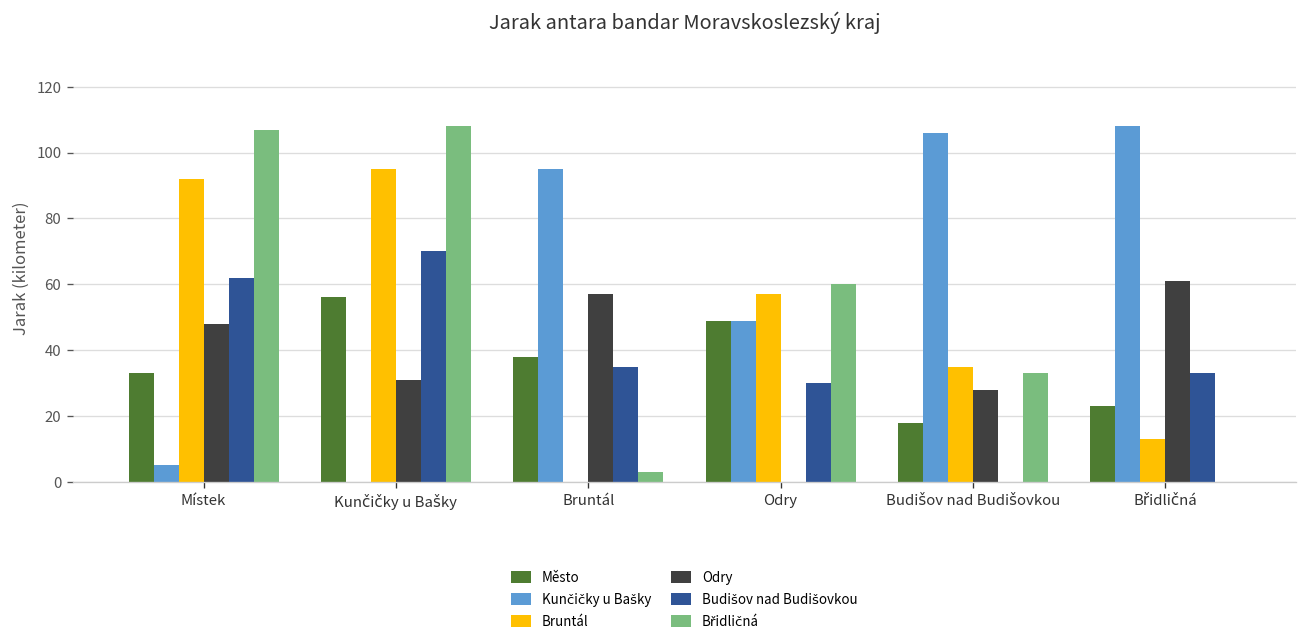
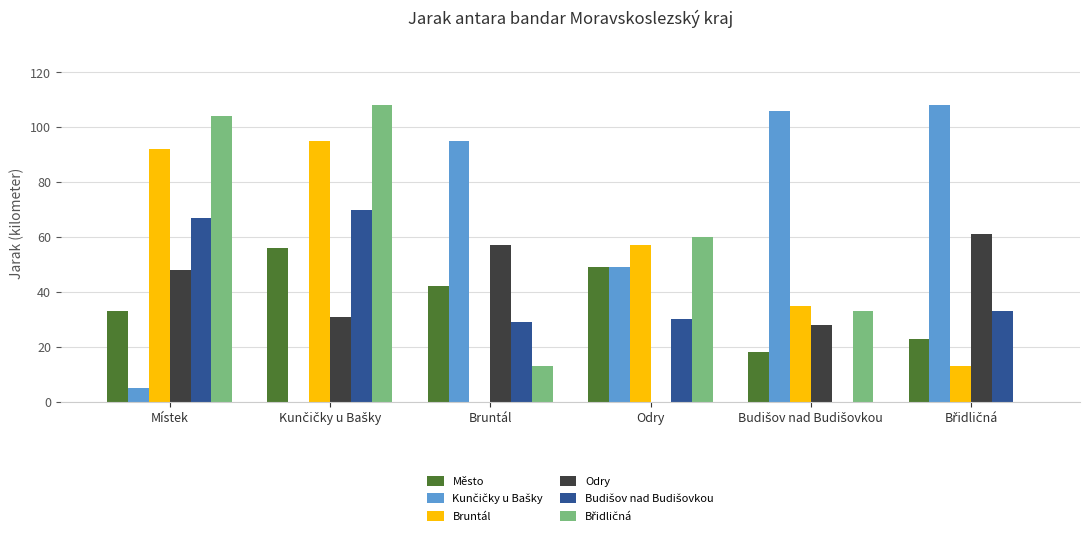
  {
    "Město": {
      "Místek": 33,
      "Kunčičky u Bašky": 56,
-     "Bruntál": 38,
+     "Bruntál": 42,
      "Odry": 49,
      "Budišov nad Budišovkou": 18,
      "Břidličná": 23
    },
    "Kunčičky u Bašky": {
      "Místek": 5,
      "Kunčičky u Bašky": 0,
      "Bruntál": 95,
      "Odry": 49,
      "Budišov nad Budišovkou": 106,
      "Břidličná": 108
    },
    "Bruntál": {
      "Místek": 92,
      "Kunčičky u Bašky": 95,
      "Bruntál": 0,
      "Odry": 57,
      "Budišov nad Budišovkou": 35,
      "Břidličná": 13
    },
    "Odry": {
      "Místek": 48,
      "Kunčičky u Bašky": 31,
      "Bruntál": 57,
      "Odry": 0,
      "Budišov nad Budišovkou": 28,
      "Břidličná": 61
    },
    "Budišov nad Budišovkou": {
-     "Místek": 62,
+     "Místek": 67,
      "Kunčičky u Bašky": 70,
-     "Bruntál": 35,
+     "Bruntál": 29,
      "Odry": 30,
      "Budišov nad Budišovkou": 0,
      "Břidličná": 33
    },
    "Břidličná": {
-     "Místek": 107,
+     "Místek": 104,
      "Kunčičky u Bašky": 108,
-     "Bruntál": 3,
+     "Bruntál": 13,
      "Odry": 60,
      "Budišov nad Budišovkou": 33,
      "Břidličná": 0
    }
  }
